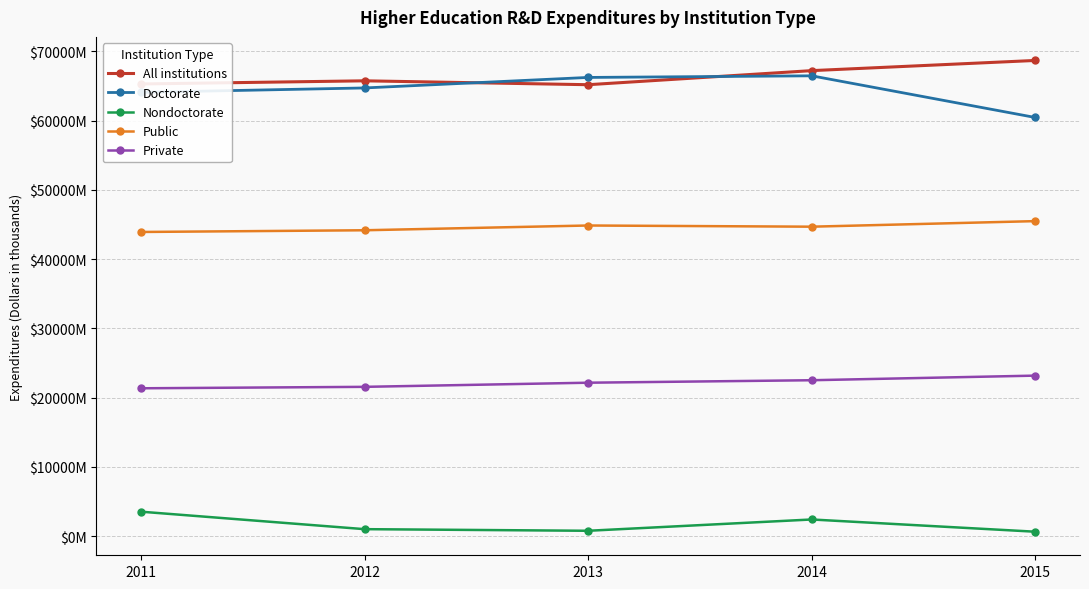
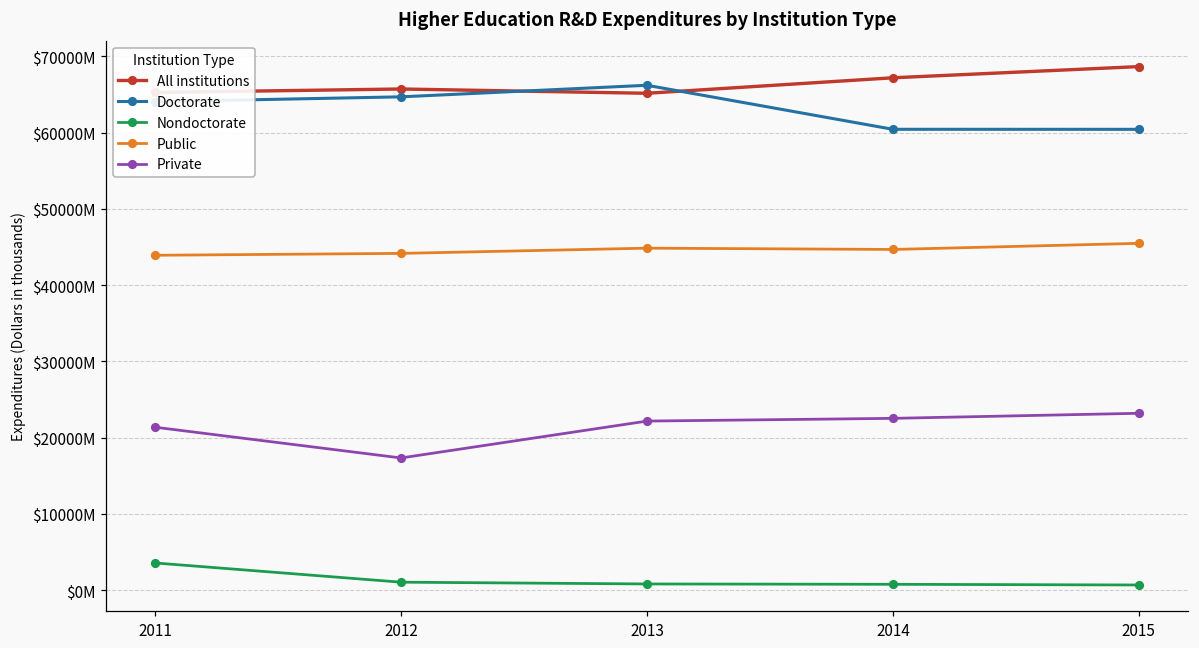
  {
    "All institutions": {
      "2012": "$66000000000",
      "2013": "$65000000000",
      "2014": "$67000000000",
      "2015": "$69000000000"
    },
    "Doctorate": {
      "2012": "$65000000000",
      "2013": "$66000000000",
-     "2014": "$66000000000",
+     "2014": "$60000000000",
      "2015": "$60000000000"
    },
    "Nondoctorate": {
      "2011": "$4000000000",
      "2012": "$1000000000",
      "2013": "$1000000000",
-     "2014": "$2000000000",
+     "2014": "$1000000000",
      "2015": "$1000000000"
    },
    "Public": {
      "2011": "$44000000000",
      "2012": "$44000000000",
      "2013": "$45000000000",
      "2014": "$45000000000",
      "2015": "$45000000000"
    },
    "Private": {
      "2011": "$21000000000",
-     "2012": "$22000000000",
+     "2012": "$17000000000",
      "2013": "$22000000000",
      "2014": "$23000000000",
      "2015": "$23000000000"
    }
  }
